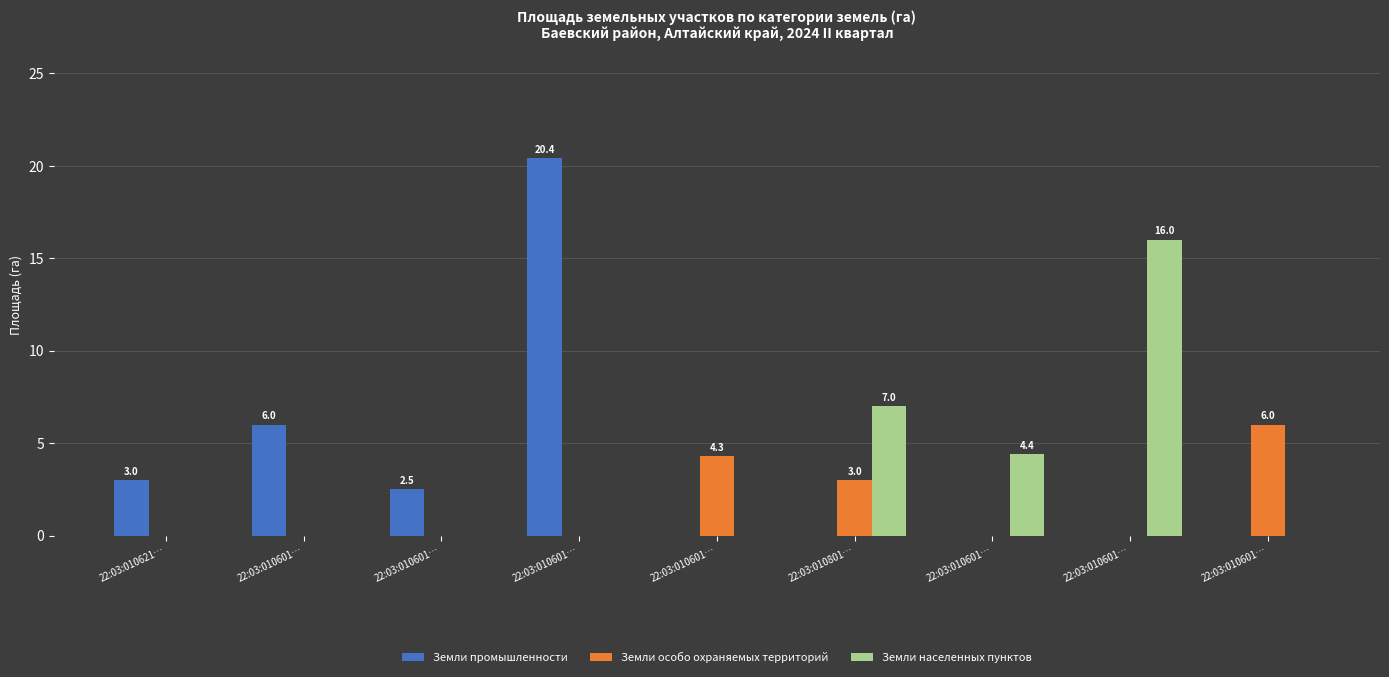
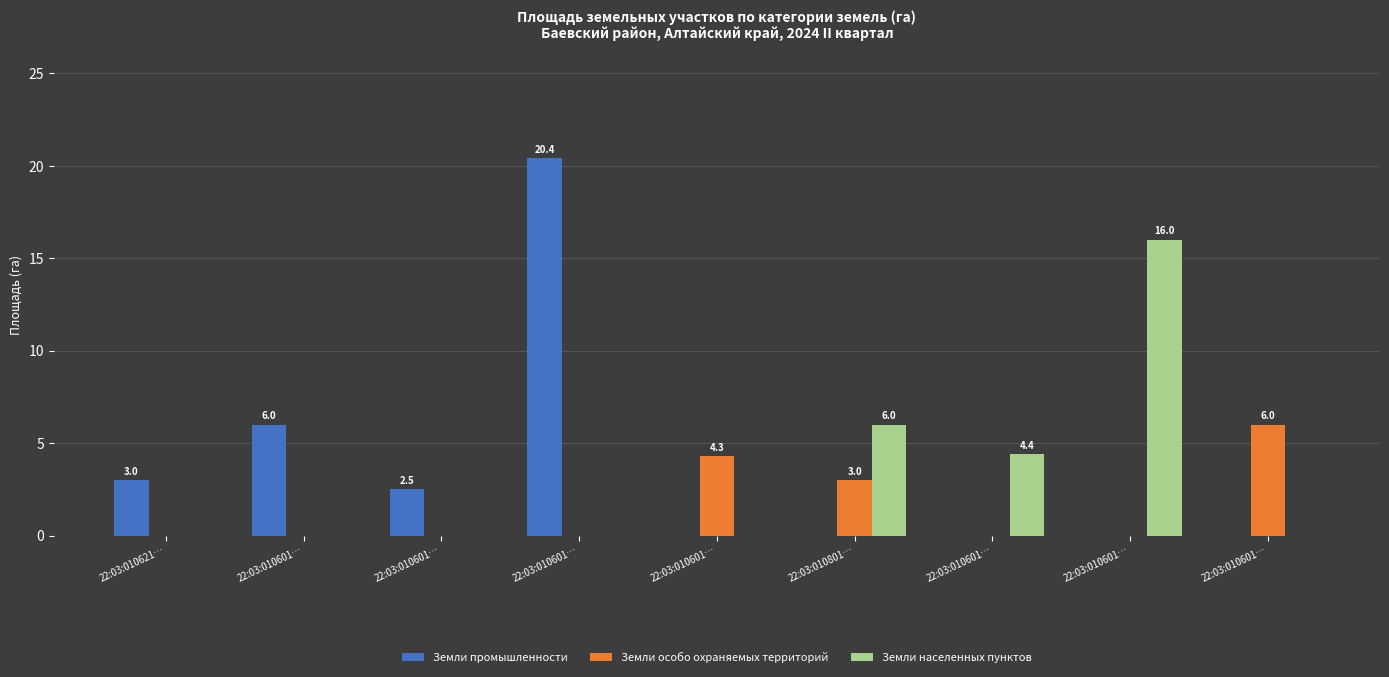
  {
    "Земли промышленности": {
      "22:03:010621…": 3.0
    },
    "Земли особо охраняемых территорий": {
      "22:03:010801…": 3.0
    },
    "Земли населенных пунктов": {
-     "22:03:010801…": 7.0
+     "22:03:010801…": 6.0
    }
  }
